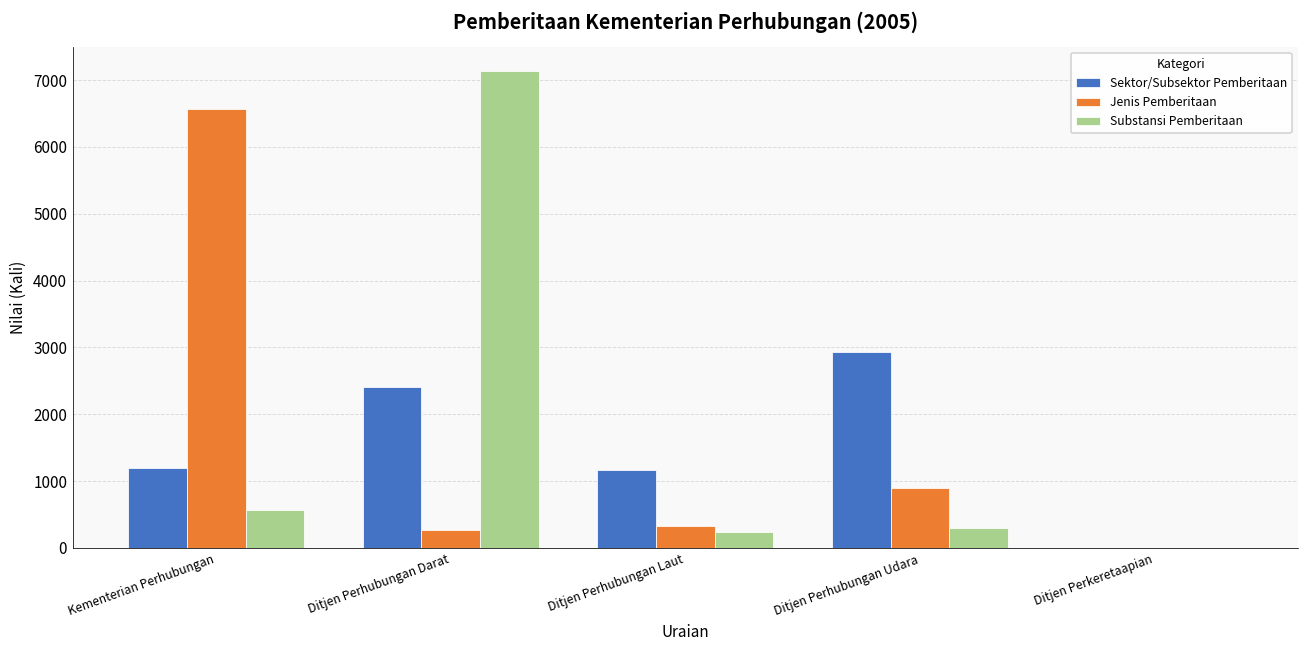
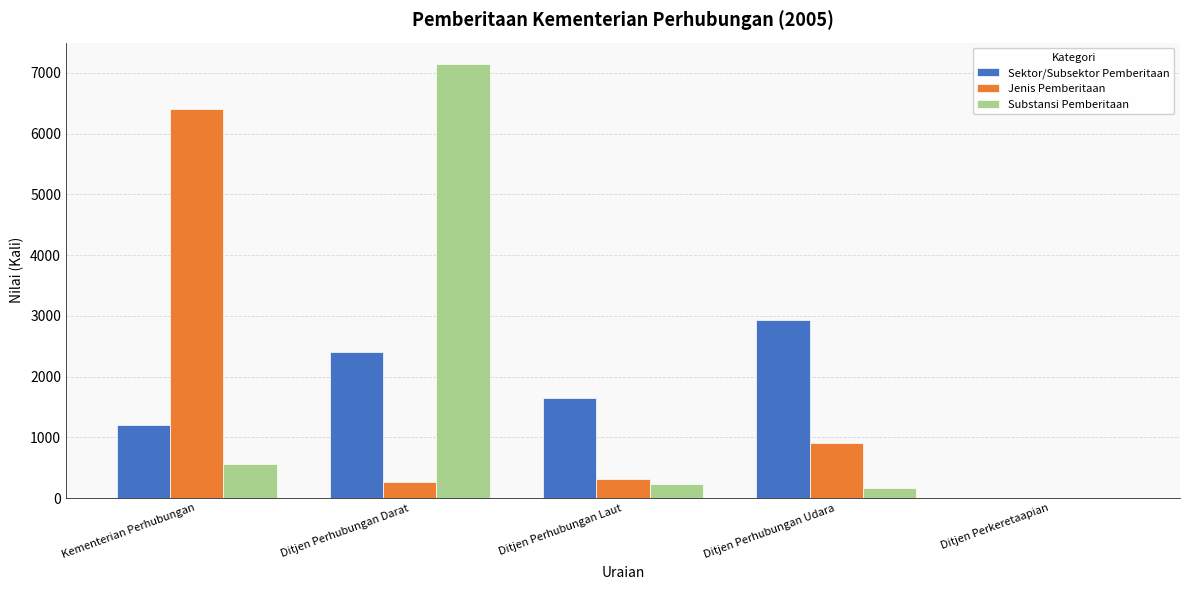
  {
    "Sektor/Subsektor Pemberitaan": {
      "Kementerian Perhubungan": 1200,
      "Ditjen Perhubungan Darat": 2400,
-     "Ditjen Perhubungan Laut": 1200,
+     "Ditjen Perhubungan Laut": 1700,
      "Ditjen Perhubungan Udara": 2900,
      "Ditjen Perkeretaapian": 0
    },
    "Jenis Pemberitaan": {
-     "Kementerian Perhubungan": 6600,
+     "Kementerian Perhubungan": 6400,
      "Ditjen Perhubungan Darat": 300,
      "Ditjen Perhubungan Laut": 300,
      "Ditjen Perhubungan Udara": 900,
      "Ditjen Perkeretaapian": 0
    },
    "Substansi Pemberitaan": {
      "Kementerian Perhubungan": 600,
      "Ditjen Perhubungan Darat": 7100,
      "Ditjen Perhubungan Laut": 200,
-     "Ditjen Perhubungan Udara": 300,
+     "Ditjen Perhubungan Udara": 200,
      "Ditjen Perkeretaapian": 0
    }
  }
